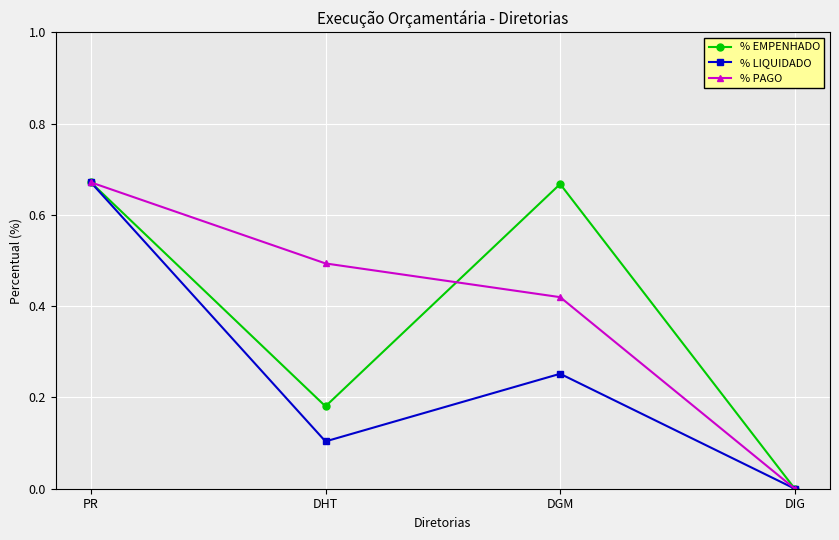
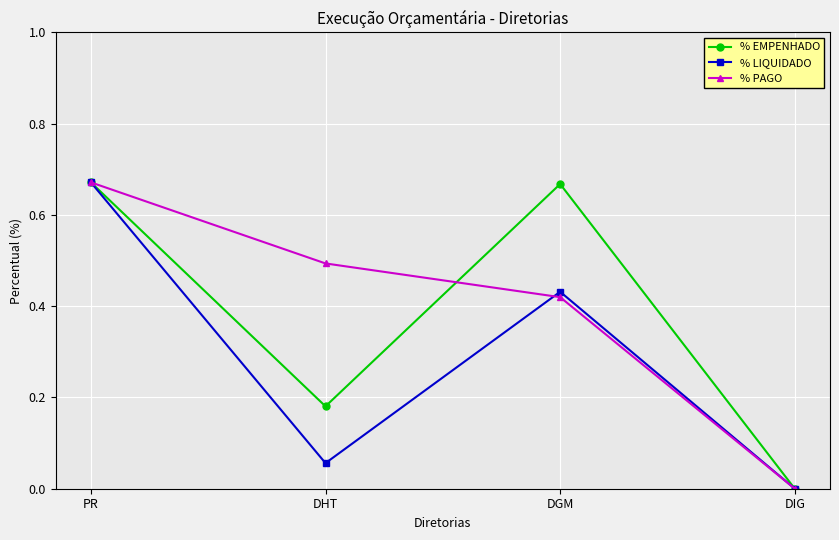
  {
    "% EMPENHADO": {
      "DHT": 0.18,
      "DGM": 0.67
    },
    "% LIQUIDADO": {
-     "DHT": 0.10,
-     "DGM": 0.25
+     "DHT": 0.06,
+     "DGM": 0.43
    },
    "% PAGO": {
      "DHT": 0.49,
      "DGM": 0.42
    }
  }
